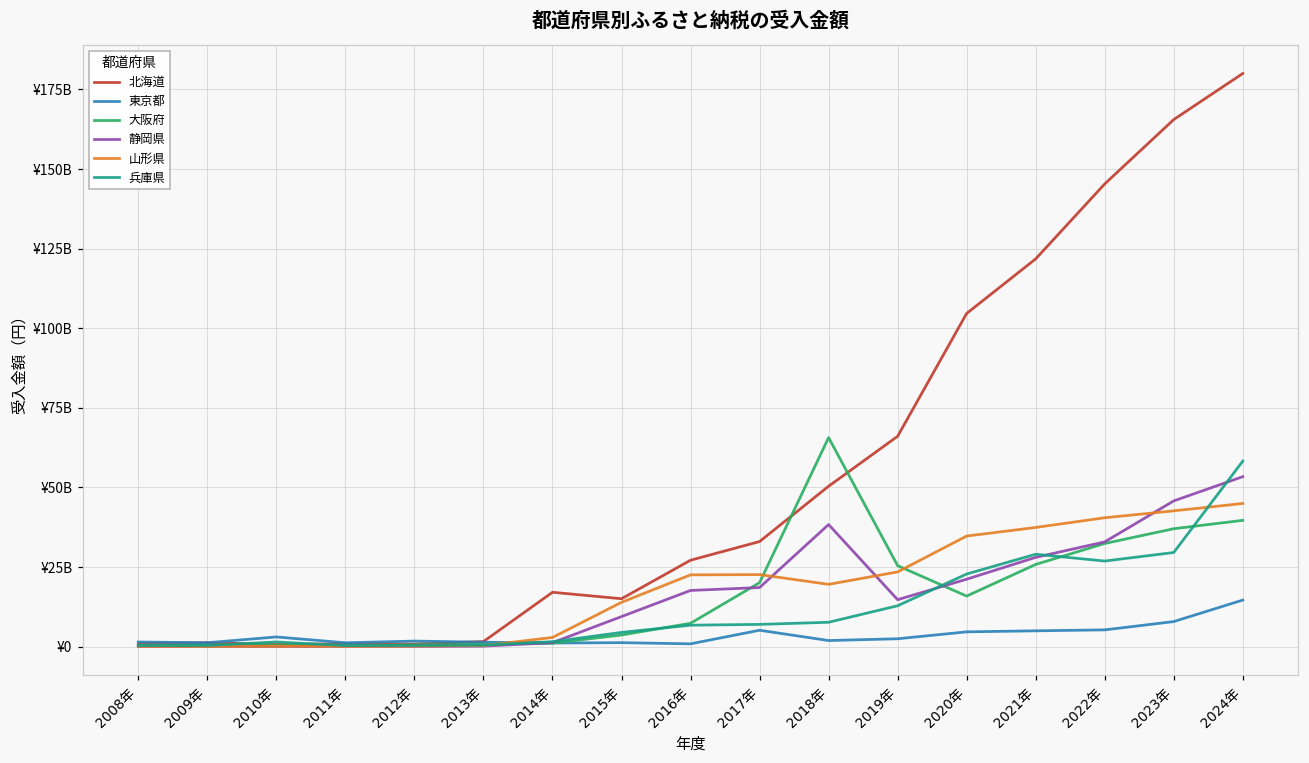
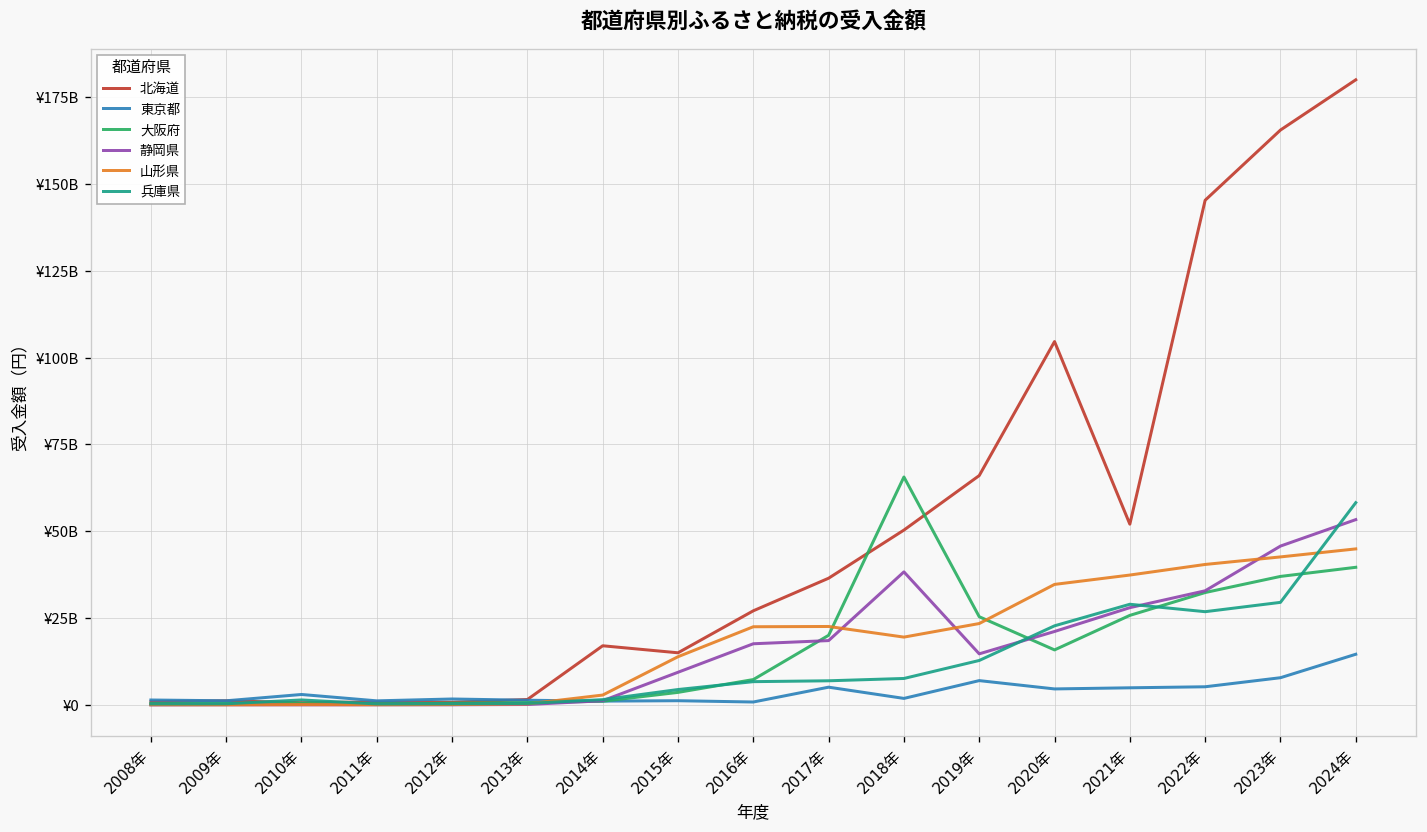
  {
    "北海道": {
      "2014年": "¥17000000000",
      "2015年": "¥15000000000",
      "2016年": "¥27000000000",
-     "2017年": "¥33000000000",
+     "2017年": "¥37000000000",
      "2018年": "¥50000000000",
      "2019年": "¥66000000000",
      "2020年": "¥105000000000",
-     "2021年": "¥122000000000",
+     "2021年": "¥52000000000",
      "2022年": "¥145000000000",
      "2023年": "¥165000000000",
      "2024年": "¥180000000000"
    },
    "東京都": {
      "2010年": "¥3000000000",
      "2012年": "¥2000000000",
      "2015年": "¥1000000000",
      "2016年": "¥1000000000",
      "2017年": "¥5000000000",
      "2018年": "¥2000000000",
-     "2019年": "¥2000000000",
+     "2019年": "¥7000000000",
      "2020年": "¥5000000000",
      "2021年": "¥5000000000",
      "2022年": "¥5000000000",
      "2023年": "¥8000000000",
      "2024年": "¥15000000000"
    },
    "静岡県": {
      "2015年": "¥9000000000",
      "2016年": "¥18000000000",
      "2017年": "¥19000000000",
      "2018年": "¥38000000000",
      "2019年": "¥15000000000",
      "2020年": "¥21000000000",
      "2021年": "¥28000000000",
      "2023年": "¥46000000000",
      "2024年": "¥53000000000"
    },
    "山形県": {
      "2014年": "¥3000000000",
      "2015年": "¥14000000000",
      "2016年": "¥23000000000",
      "2017年": "¥23000000000",
      "2018年": "¥20000000000",
      "2019年": "¥23000000000",
      "2020年": "¥35000000000",
      "2021年": "¥37000000000",
      "2022年": "¥40000000000",
      "2023年": "¥43000000000",
      "2024年": "¥45000000000"
    }
  }
